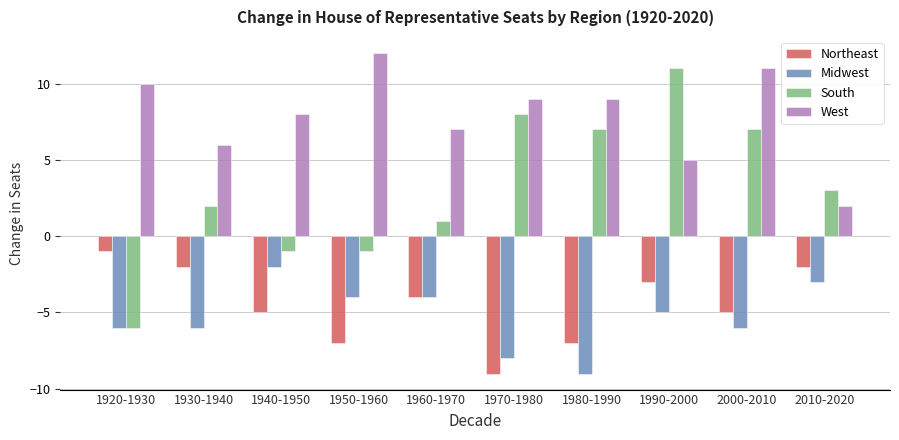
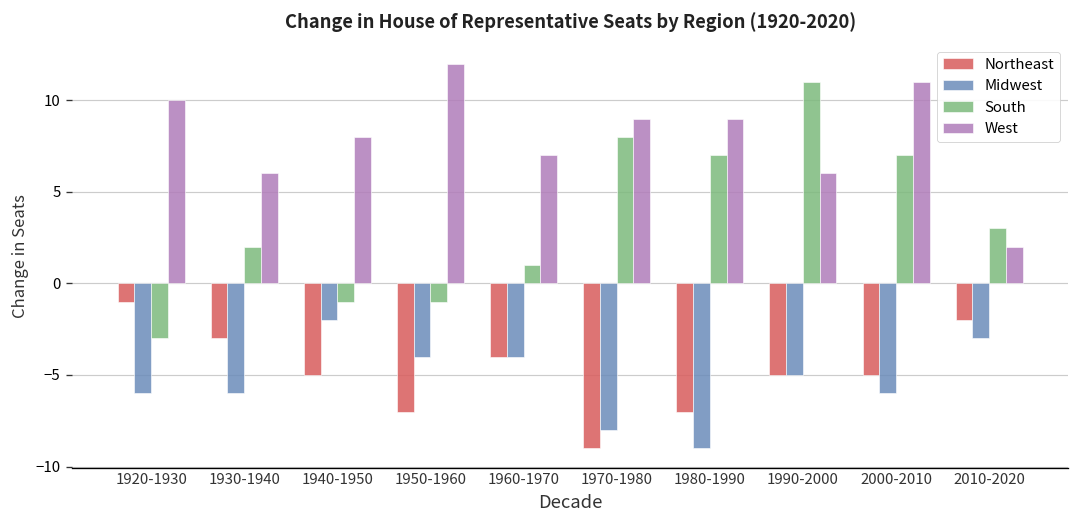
  {
    "Northeast": {
      "1920-1930": -1,
-     "1930-1940": -2,
+     "1930-1940": -3,
      "1940-1950": -5,
      "1950-1960": -7,
      "1960-1970": -4,
      "1970-1980": -9,
      "1980-1990": -7,
-     "1990-2000": -3,
+     "1990-2000": -5,
      "2000-2010": -5,
      "2010-2020": -2
    },
    "Midwest": {
      "1920-1930": -6,
      "1930-1940": -6,
      "1940-1950": -2,
      "1950-1960": -4,
      "1960-1970": -4,
      "1970-1980": -8,
      "1980-1990": -9,
      "1990-2000": -5,
      "2000-2010": -6,
      "2010-2020": -3
    },
    "South": {
-     "1920-1930": -6,
+     "1920-1930": -3,
      "1930-1940": 2,
      "1940-1950": -1,
      "1950-1960": -1,
      "1960-1970": 1,
      "1970-1980": 8,
      "1980-1990": 7,
      "1990-2000": 11,
      "2000-2010": 7,
      "2010-2020": 3
    },
    "West": {
      "1920-1930": 10,
      "1930-1940": 6,
      "1940-1950": 8,
      "1950-1960": 12,
      "1960-1970": 7,
      "1970-1980": 9,
      "1980-1990": 9,
-     "1990-2000": 5,
+     "1990-2000": 6,
      "2000-2010": 11,
      "2010-2020": 2
    }
  }
